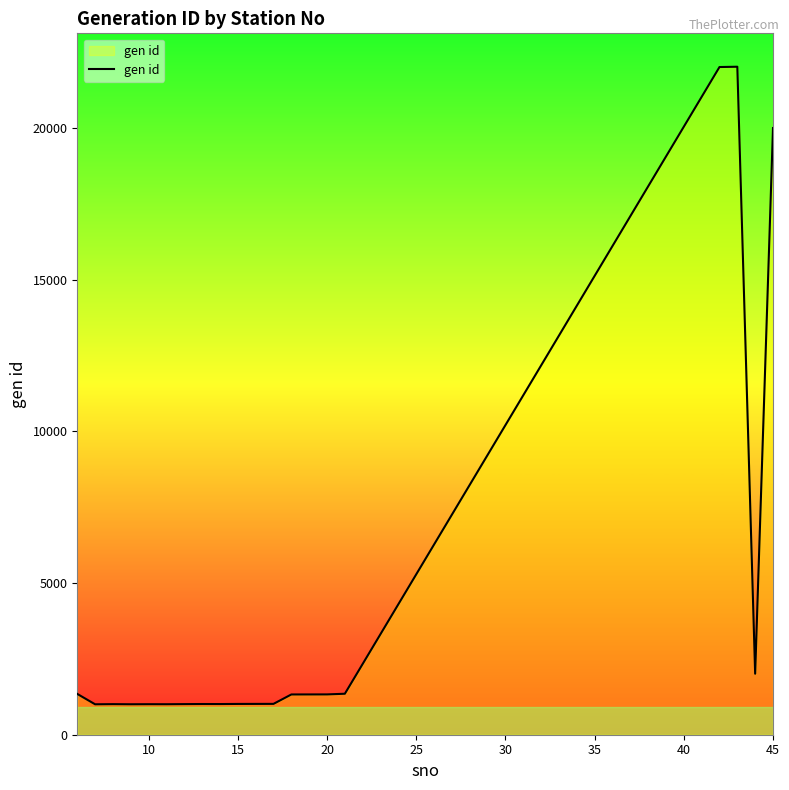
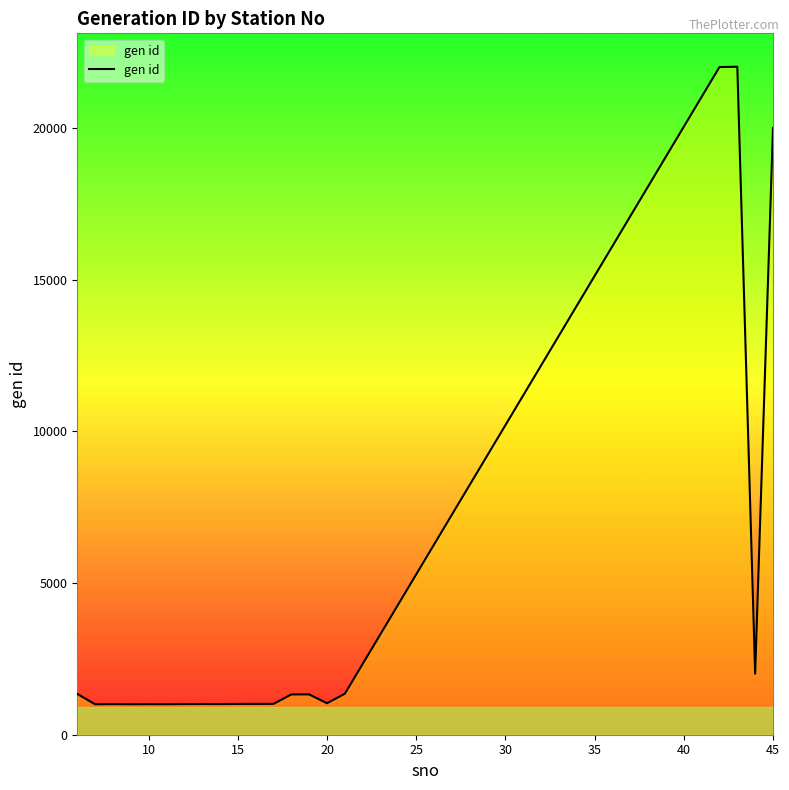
  {
    "10": 1000,
    "15": 1000,
-   "20": 1300,
+   "20": 1000,
    "45": 20000
  }
